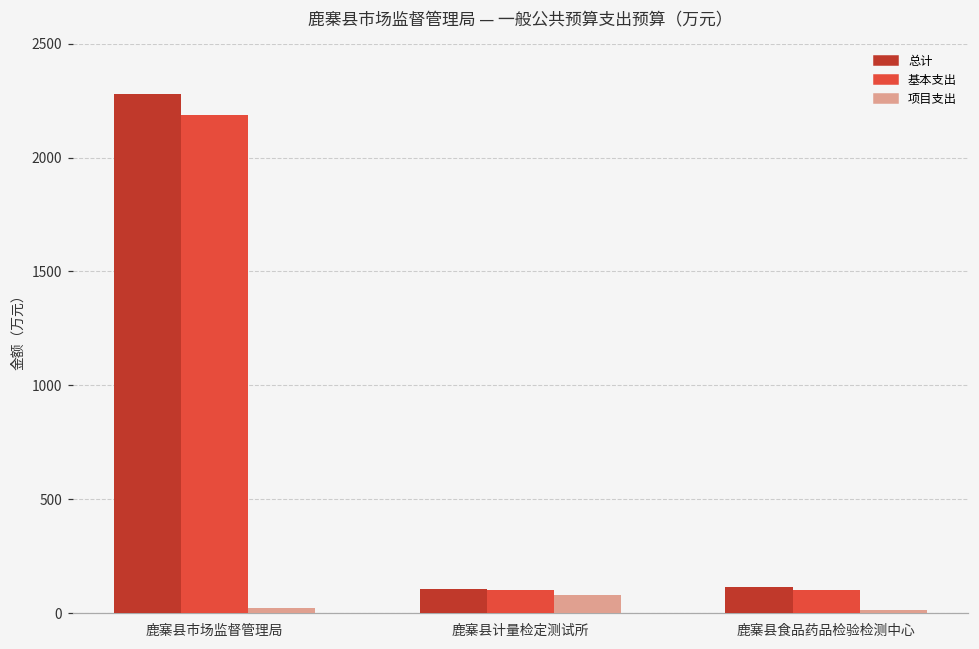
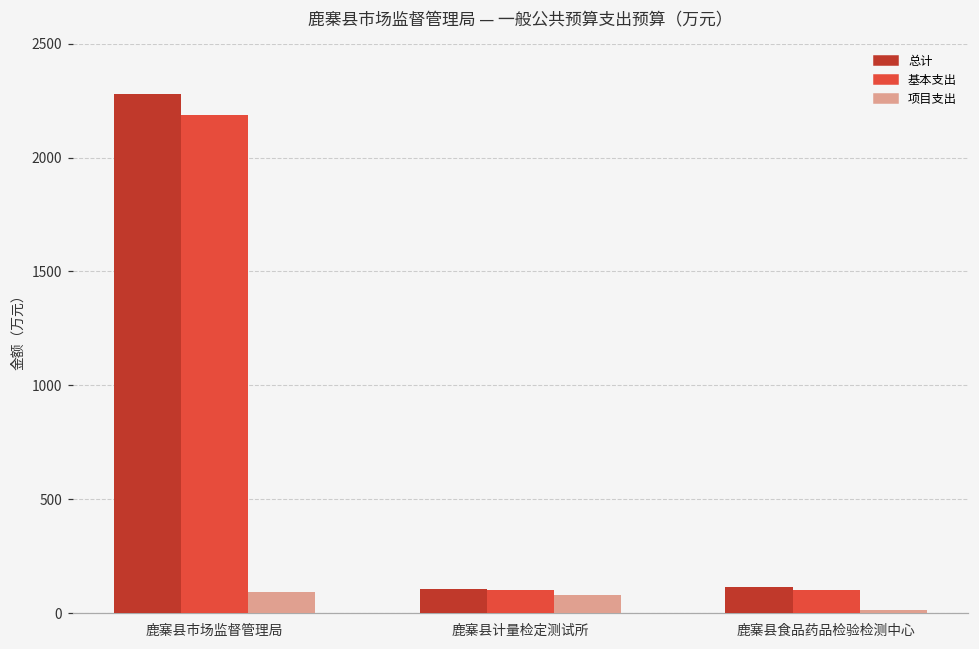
  {
    "项目支出": {
-     "鹿寨县市场监督管理局": 20,
+     "鹿寨县市场监督管理局": 90,
      "鹿寨县计量检定测试所": 80,
      "鹿寨县食品药品检验检测中心": 20
    }
  }
